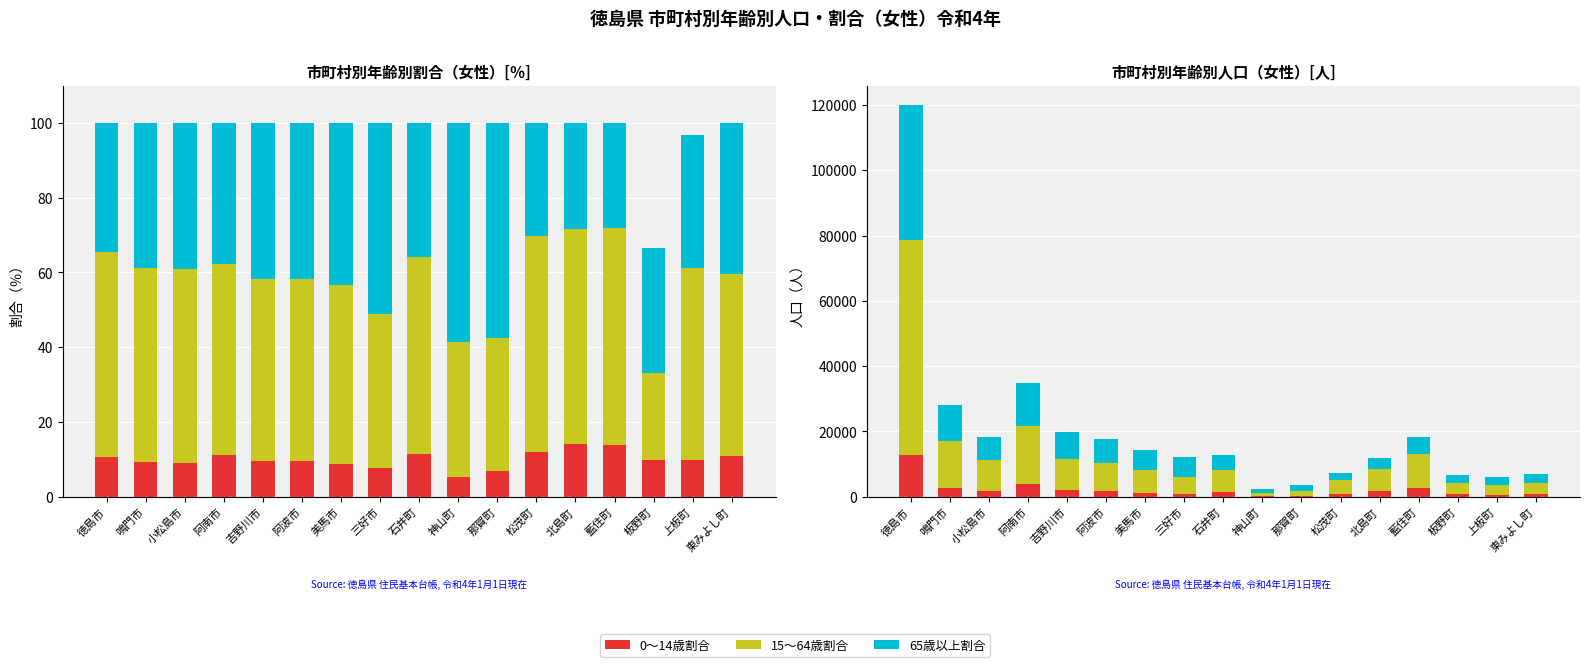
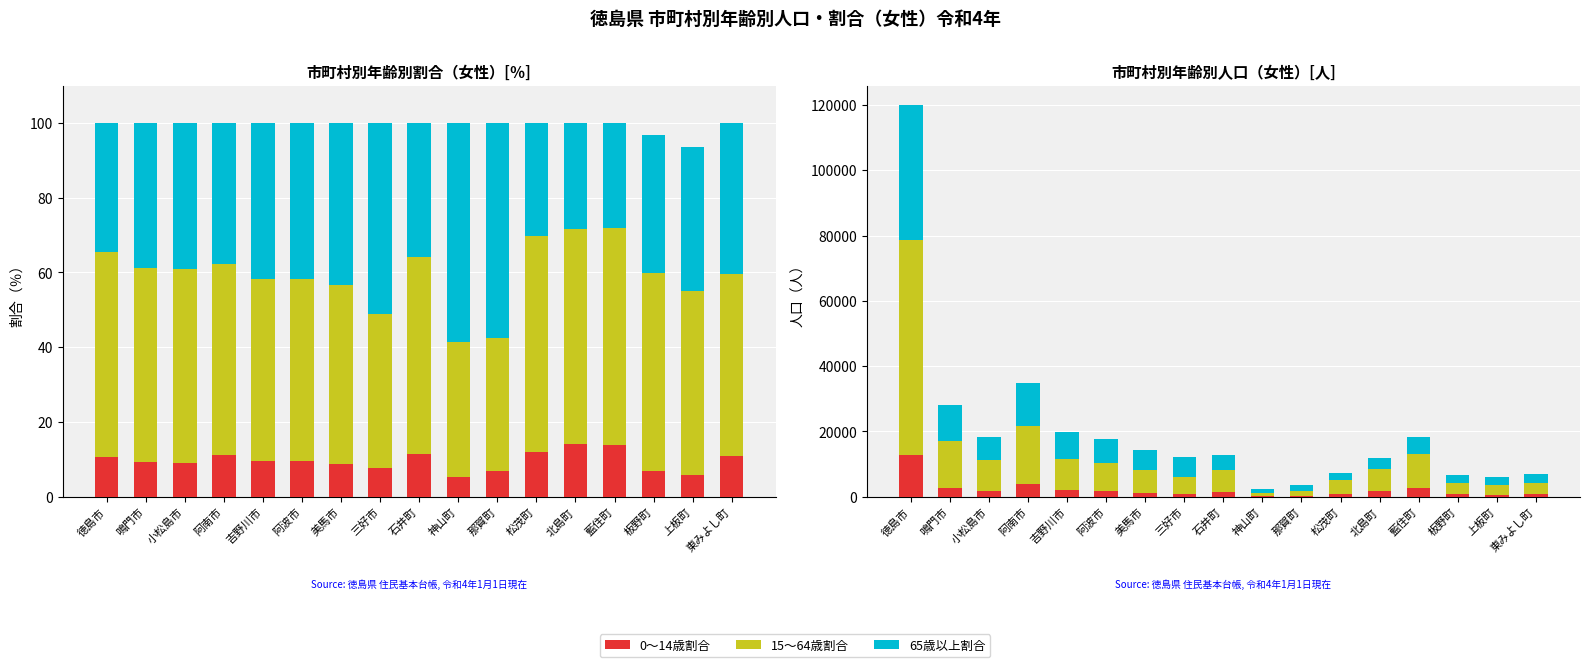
  {
    "市町村別年齢別割合（女性）[％]": {
      "0～14歳割合": {
        "徳島市": 11,
        "鳴門市": 9,
        "小松島市": 9,
        "阿南市": 11,
        "吉野川市": 9,
        "阿波市": 9,
        "美馬市": 9,
        "三好市": 8,
        "石井町": 11,
        "神山町": 5,
        "那賀町": 7,
        "松茂町": 12,
        "北島町": 14,
        "藍住町": 14,
-       "板野町": 10,
-       "上板町": 10,
+       "板野町": 7,
+       "上板町": 6,
        "東みよし町": 11
      },
      "15～64歳割合": {
        "徳島市": 55,
        "鳴門市": 52,
        "小松島市": 52,
        "阿南市": 51,
        "吉野川市": 49,
        "阿波市": 49,
        "美馬市": 48,
        "三好市": 41,
        "石井町": 53,
        "神山町": 36,
        "那賀町": 36,
        "松茂町": 58,
        "北島町": 57,
        "藍住町": 58,
-       "板野町": 23,
-       "上板町": 51,
+       "板野町": 53,
+       "上板町": 49,
        "東みよし町": 49
      },
      "65歳以上割合": {
        "徳島市": 35,
        "鳴門市": 39,
        "小松島市": 39,
        "阿南市": 38,
        "吉野川市": 42,
        "阿波市": 42,
        "美馬市": 43,
        "三好市": 51,
        "石井町": 36,
        "神山町": 59,
        "那賀町": 58,
        "松茂町": 30,
        "北島町": 29,
        "藍住町": 28,
-       "板野町": 33,
-       "上板町": 36,
+       "板野町": 37,
+       "上板町": 39,
        "東みよし町": 40
      }
    }
  }
